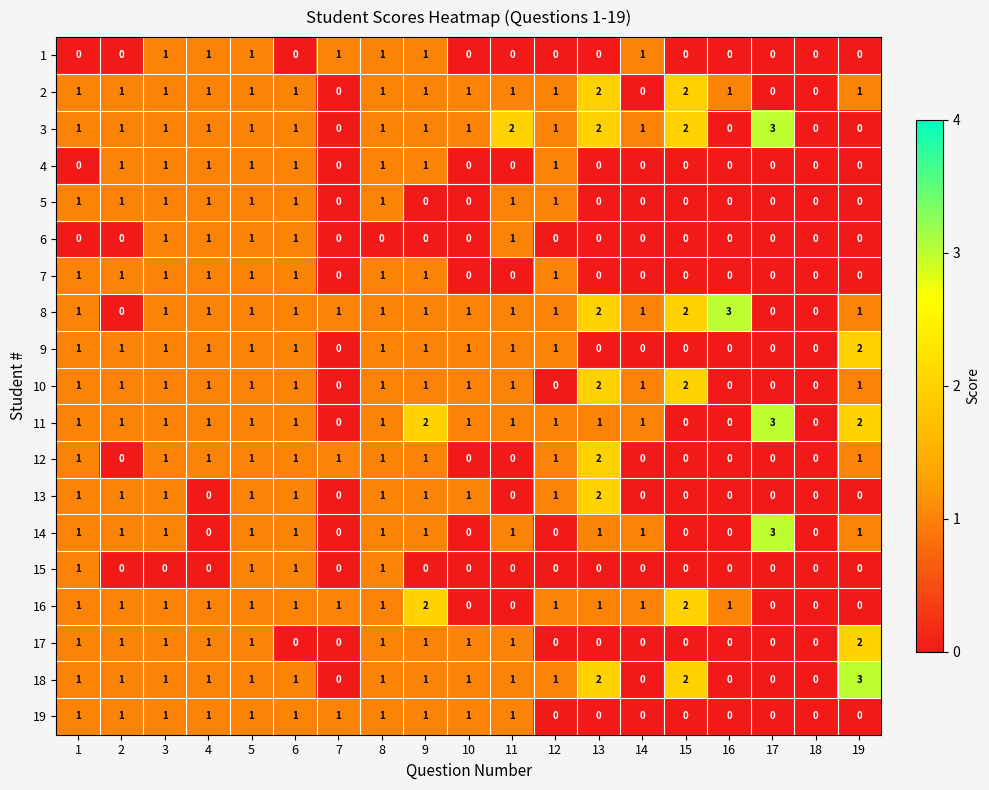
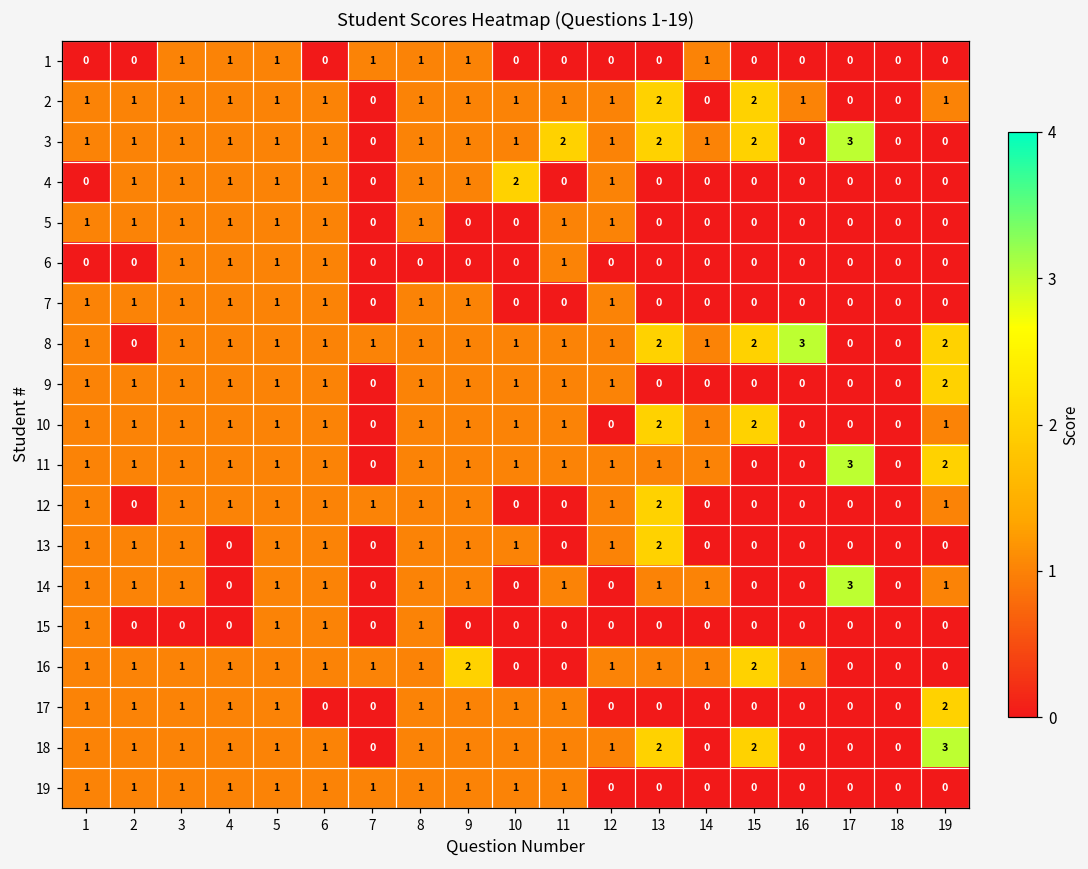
  {
    "4": {
      "1": 0,
      "2": 1,
      "3": 1,
      "4": 1,
      "5": 1,
      "6": 1,
      "7": 0,
      "8": 1,
      "9": 1,
-     "10": 0,
+     "10": 2,
      "11": 0,
      "12": 1,
      "13": 0,
      "14": 0,
      "15": 0,
      "16": 0,
      "17": 0,
      "18": 0,
      "19": 0
    },
    "8": {
      "1": 1,
      "2": 0,
      "3": 1,
      "4": 1,
      "5": 1,
      "6": 1,
      "7": 1,
      "8": 1,
      "9": 1,
      "10": 1,
      "11": 1,
      "12": 1,
      "13": 2,
      "14": 1,
      "15": 2,
      "16": 3,
      "17": 0,
      "18": 0,
-     "19": 1
+     "19": 2
    },
    "11": {
      "1": 1,
      "2": 1,
      "3": 1,
      "4": 1,
      "5": 1,
      "6": 1,
      "7": 0,
      "8": 1,
-     "9": 2,
+     "9": 1,
      "10": 1,
      "11": 1,
      "12": 1,
      "13": 1,
      "14": 1,
      "15": 0,
      "16": 0,
      "17": 3,
      "18": 0,
      "19": 2
    }
  }
